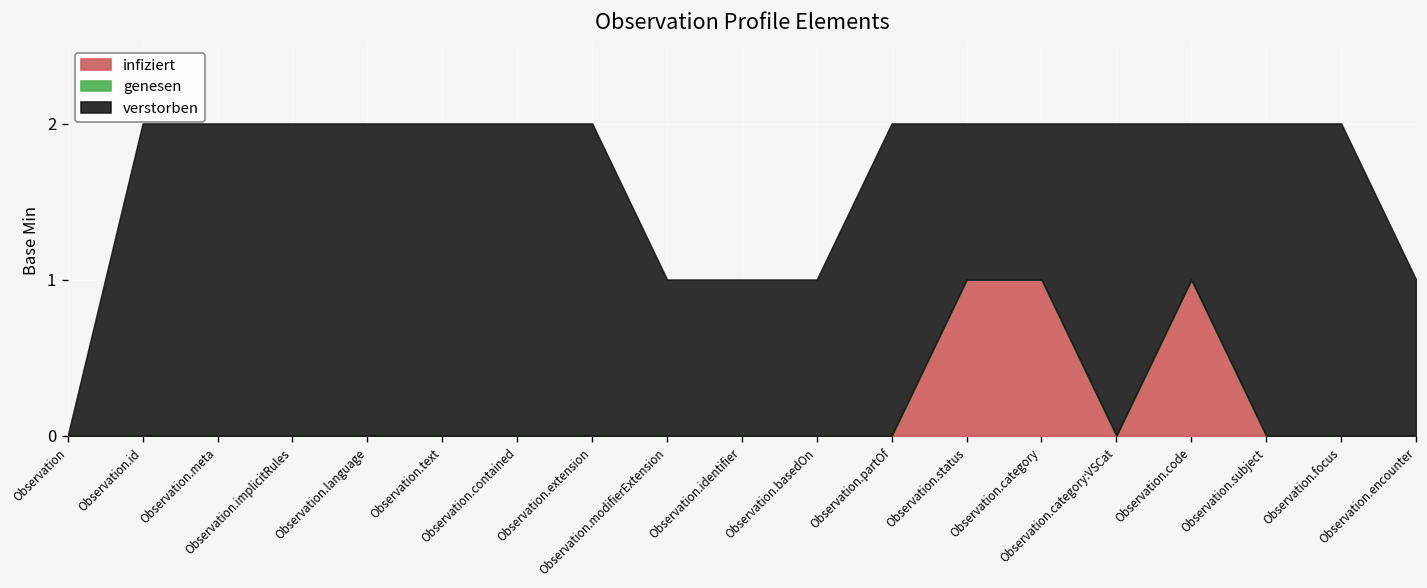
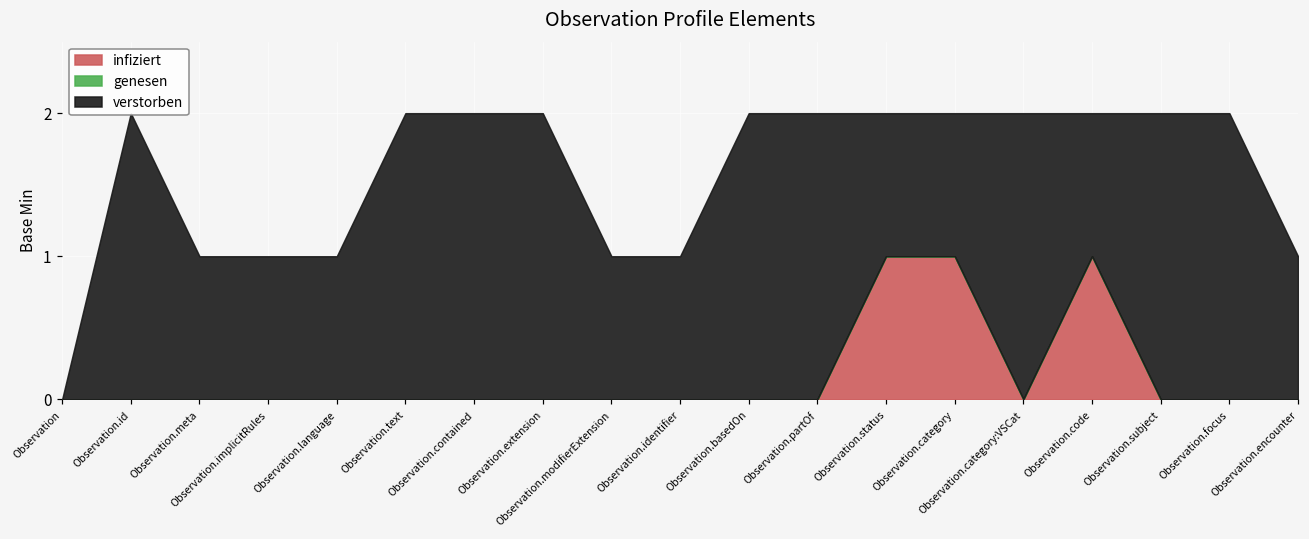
  {
    "genesen": {
      "Observation.id": 0,
      "Observation.meta": 0,
      "Observation.implicitRules": 0,
      "Observation.language": 0,
      "Observation.text": 0,
      "Observation.contained": 0,
      "Observation.extension": 0,
      "Observation.modifierExtension": 0,
      "Observation.identifier": 0,
      "Observation.basedOn": 0,
      "Observation.partOf": 0,
      "Observation.status": 1,
      "Observation.category": 1,
      "Observation.category:VSCat": 0,
      "Observation.code": 1,
      "Observation.subject": 0,
      "Observation.focus": 0,
      "Observation.encounter": 0
    },
    "verstorben": {
-     "Observation.meta": 2,
-     "Observation.implicitRules": 2,
-     "Observation.language": 2,
-     "Observation.basedOn": 1
+     "Observation.meta": 1,
+     "Observation.implicitRules": 1,
+     "Observation.language": 1,
+     "Observation.basedOn": 2
    }
  }
